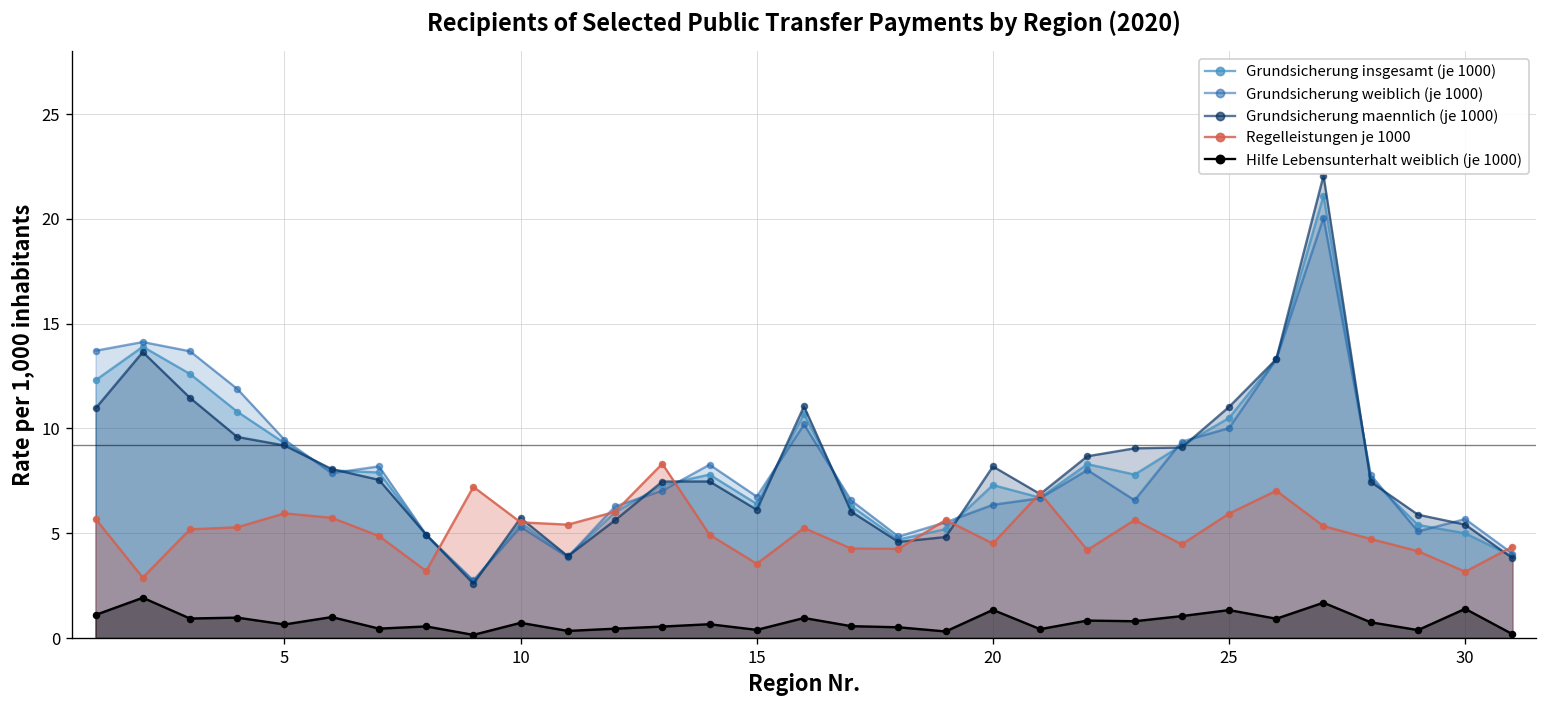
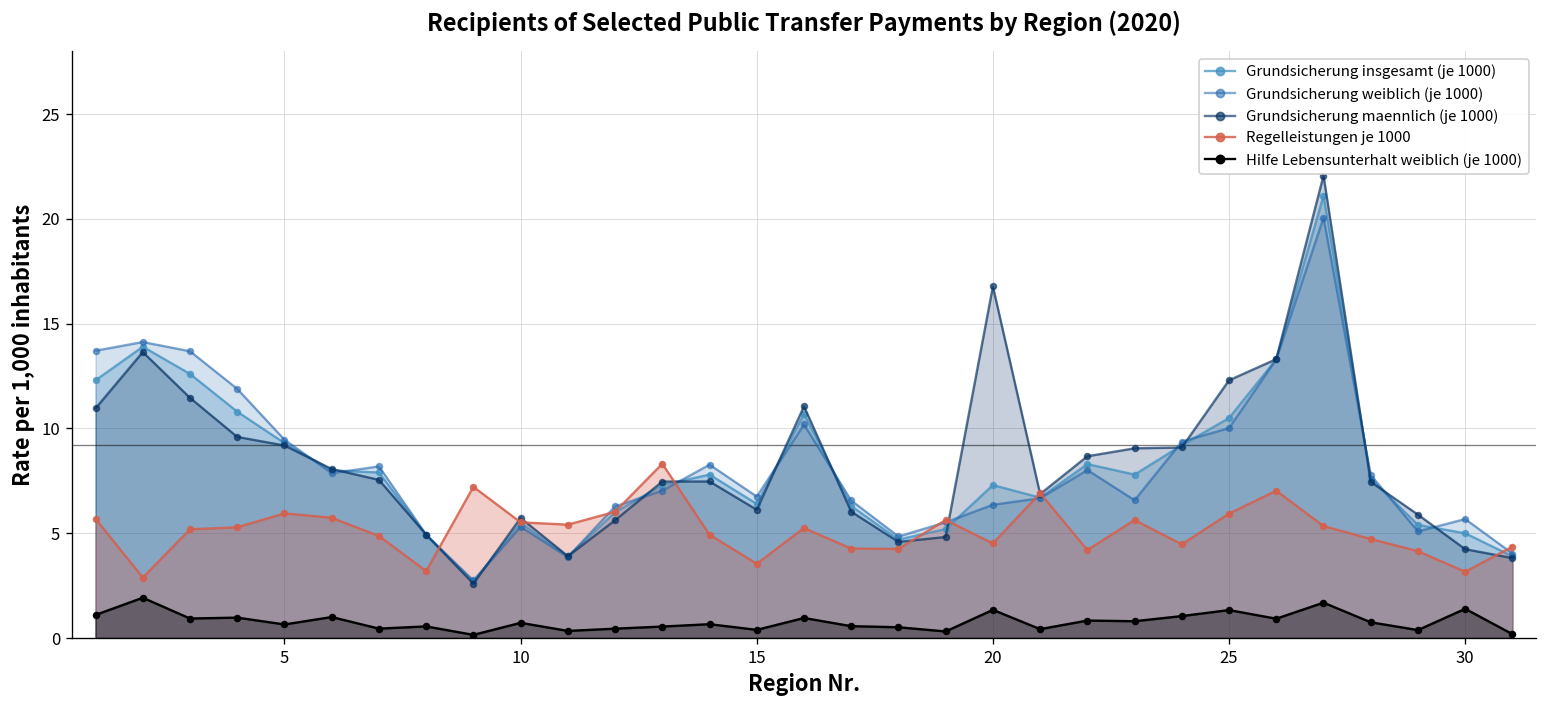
  {
    "Grundsicherung maennlich (je 1000)": {
      "10": 5.7,
      "15": 6.1,
-     "20": 8.2,
-     "25": 11.0,
-     "30": 5.4
+     "20": 16.8,
+     "25": 12.3,
+     "30": 4.2
    },
    "Regelleistungen je 1000": {
      "5": 5.9,
      "15": 3.5,
      "20": 4.5,
      "25": 5.9,
      "30": 3.2
    },
    "Hilfe Lebensunterhalt weiblich (je 1000)": {
      "5": 0.6,
      "10": 0.7,
      "15": 0.4,
      "20": 1.3,
      "25": 1.3,
      "30": 1.4
    }
  }
